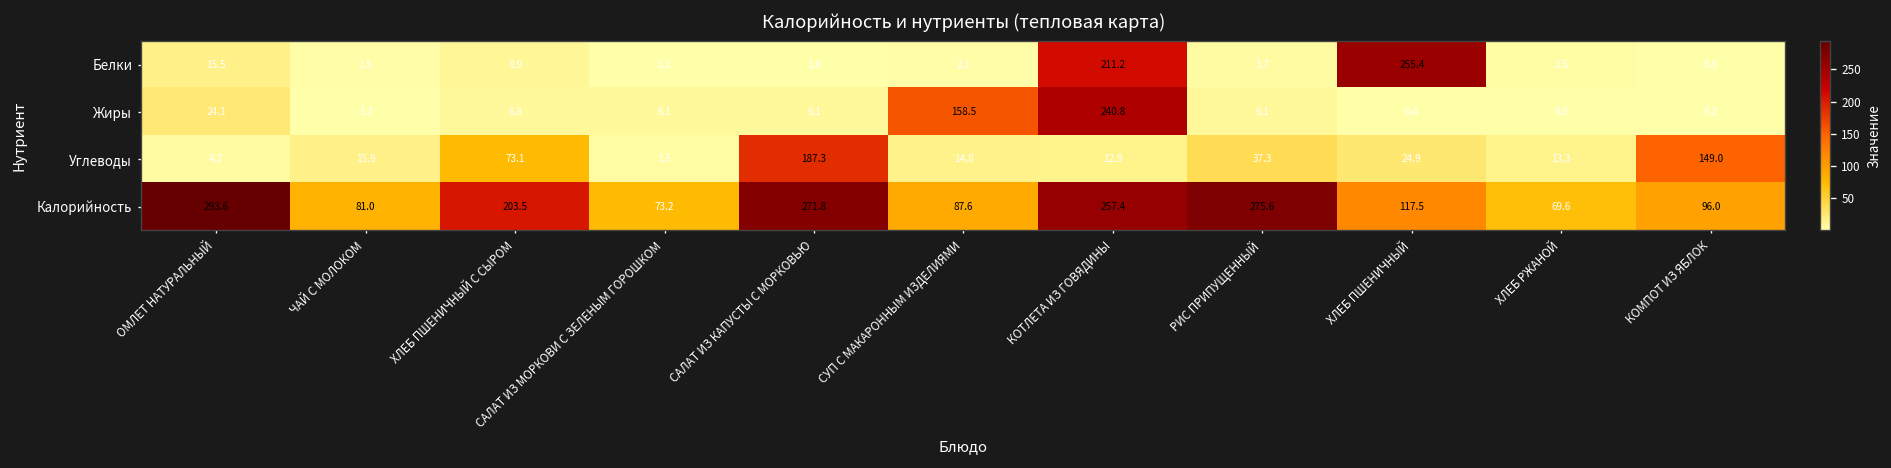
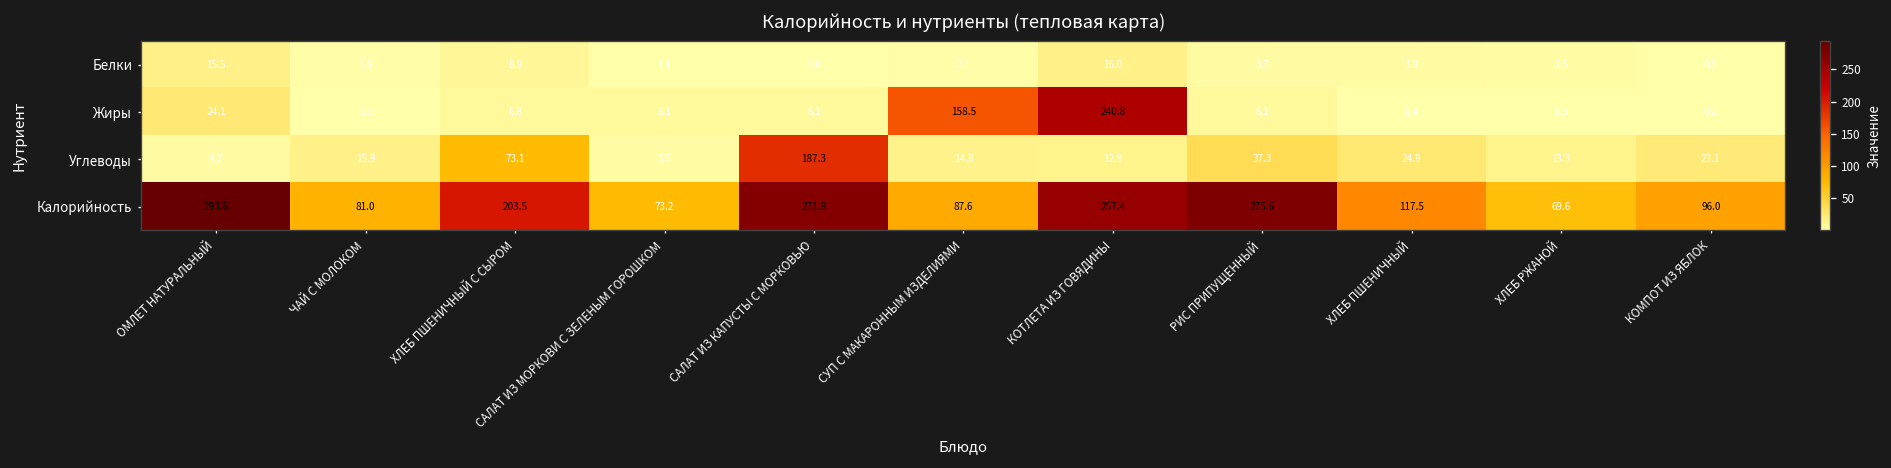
  {
    "Белки": {
      "ОМЛЕТ НАТУРАЛЬНЫЙ": 15.5,
      "ЧАЙ С МОЛОКОМ": 1.5,
      "ХЛЕБ ПШЕНИЧНЫЙ С СЫРОМ": 8.9,
      "САЛАТ ИЗ МОРКОВИ С ЗЕЛЕНЫМ ГОРОШКОМ": 1.1,
      "САЛАТ ИЗ КАПУСТЫ С МОРКОВЬЮ": 1.0,
      "СУП С МАКАРОННЫМ ИЗДЕЛИЯМИ": 2.1,
-     "КОТЛЕТА ИЗ ГОВЯДИНЫ": 211.2,
+     "КОТЛЕТА ИЗ ГОВЯДИНЫ": 16.0,
      "РИС ПРИПУЩЕННЫЙ": 3.7,
-     "ХЛЕБ ПШЕНИЧНЫЙ": 255.4,
+     "ХЛЕБ ПШЕНИЧНЫЙ": 3.8,
      "ХЛЕБ РЖАНОЙ": 2.5,
      "КОМПОТ ИЗ ЯБЛОК": 0.5
    },
    "Жиры": {
      "ОМЛЕТ НАТУРАЛЬНЫЙ": 24.1,
      "ЧАЙ С МОЛОКОМ": 1.3,
      "ХЛЕБ ПШЕНИЧНЫЙ С СЫРОМ": 6.8,
      "САЛАТ ИЗ МОРКОВИ С ЗЕЛЕНЫМ ГОРОШКОМ": 6.1,
      "САЛАТ ИЗ КАПУСТЫ С МОРКОВЬЮ": 6.1,
      "СУП С МАКАРОННЫМ ИЗДЕЛИЯМИ": 158.5,
      "КОТЛЕТА ИЗ ГОВЯДИНЫ": 240.8,
      "РИС ПРИПУЩЕННЫЙ": 6.1,
      "ХЛЕБ ПШЕНИЧНЫЙ": 0.4,
      "ХЛЕБ РЖАНОЙ": 0.5,
      "КОМПОТ ИЗ ЯБЛОК": 0.2
    },
    "Углеводы": {
      "ОМЛЕТ НАТУРАЛЬНЫЙ": 4.2,
      "ЧАЙ С МОЛОКОМ": 15.9,
      "ХЛЕБ ПШЕНИЧНЫЙ С СЫРОМ": 73.1,
      "САЛАТ ИЗ МОРКОВИ С ЗЕЛЕНЫМ ГОРОШКОМ": 3.5,
      "САЛАТ ИЗ КАПУСТЫ С МОРКОВЬЮ": 187.3,
      "СУП С МАКАРОННЫМ ИЗДЕЛИЯМИ": 14.8,
      "КОТЛЕТА ИЗ ГОВЯДИНЫ": 12.9,
      "РИС ПРИПУЩЕННЫЙ": 37.3,
      "ХЛЕБ ПШЕНИЧНЫЙ": 24.9,
      "ХЛЕБ РЖАНОЙ": 13.3,
-     "КОМПОТ ИЗ ЯБЛОК": 149.0
+     "КОМПОТ ИЗ ЯБЛОК": 23.1
    },
    "Калорийность": {
      "ОМЛЕТ НАТУРАЛЬНЫЙ": 293.6,
      "ЧАЙ С МОЛОКОМ": 81.0,
      "ХЛЕБ ПШЕНИЧНЫЙ С СЫРОМ": 203.5,
      "САЛАТ ИЗ МОРКОВИ С ЗЕЛЕНЫМ ГОРОШКОМ": 73.2,
      "САЛАТ ИЗ КАПУСТЫ С МОРКОВЬЮ": 271.8,
      "СУП С МАКАРОННЫМ ИЗДЕЛИЯМИ": 87.6,
      "КОТЛЕТА ИЗ ГОВЯДИНЫ": 257.4,
      "РИС ПРИПУЩЕННЫЙ": 275.6,
      "ХЛЕБ ПШЕНИЧНЫЙ": 117.5,
      "ХЛЕБ РЖАНОЙ": 69.6,
      "КОМПОТ ИЗ ЯБЛОК": 96.0
    }
  }
